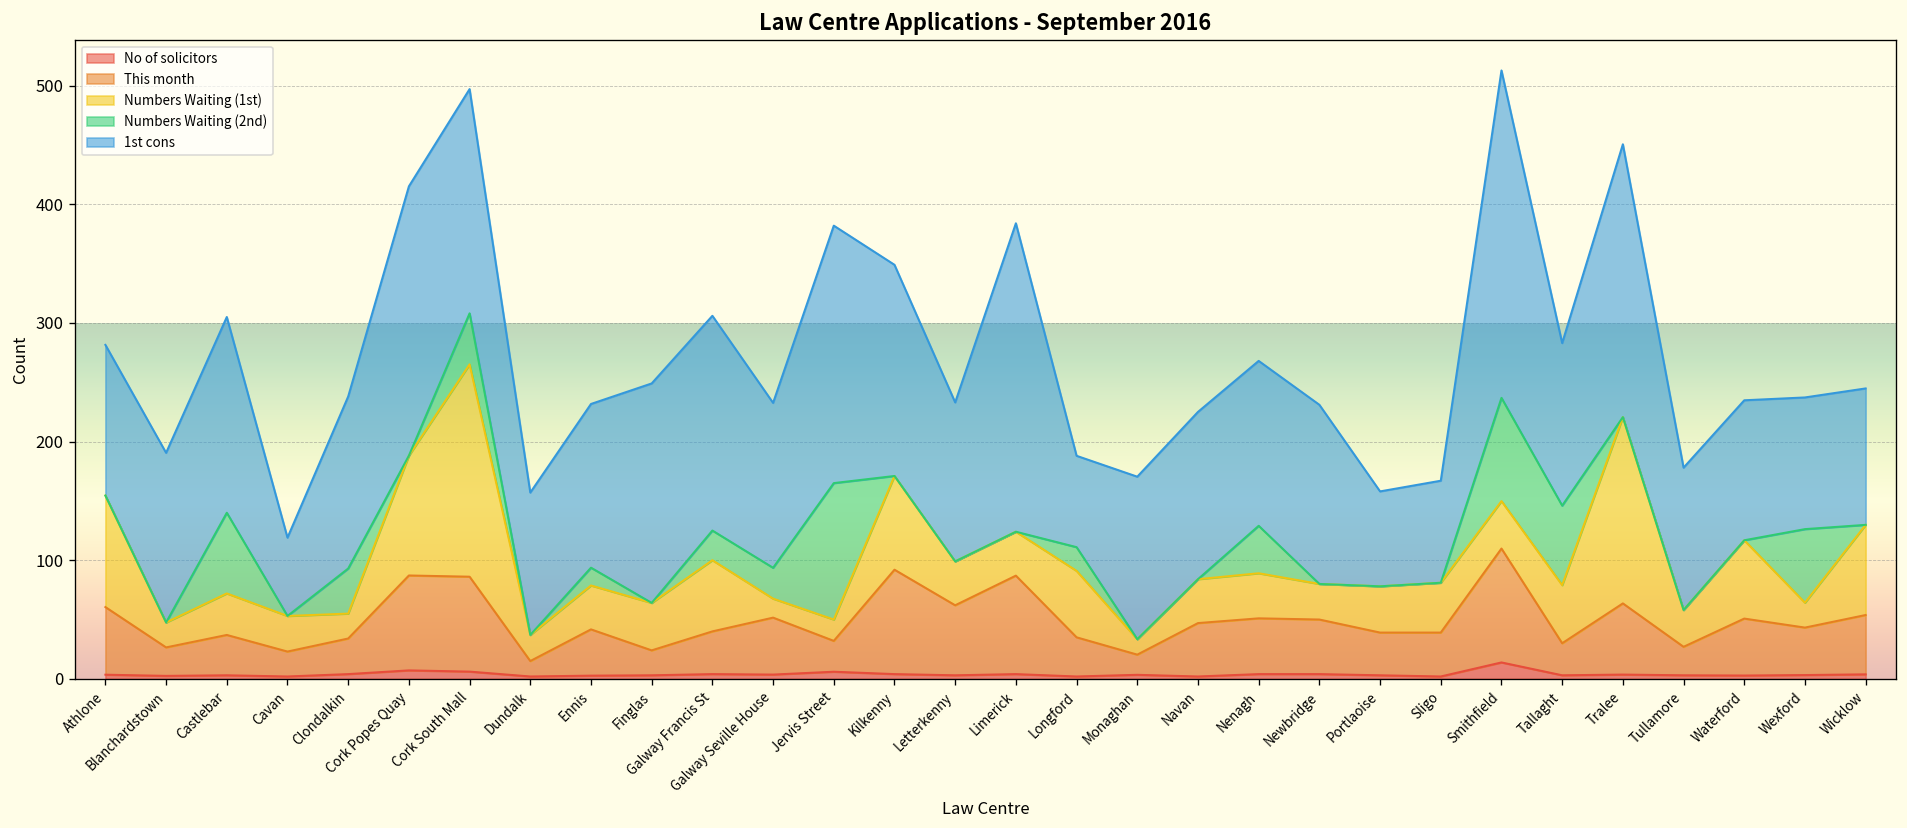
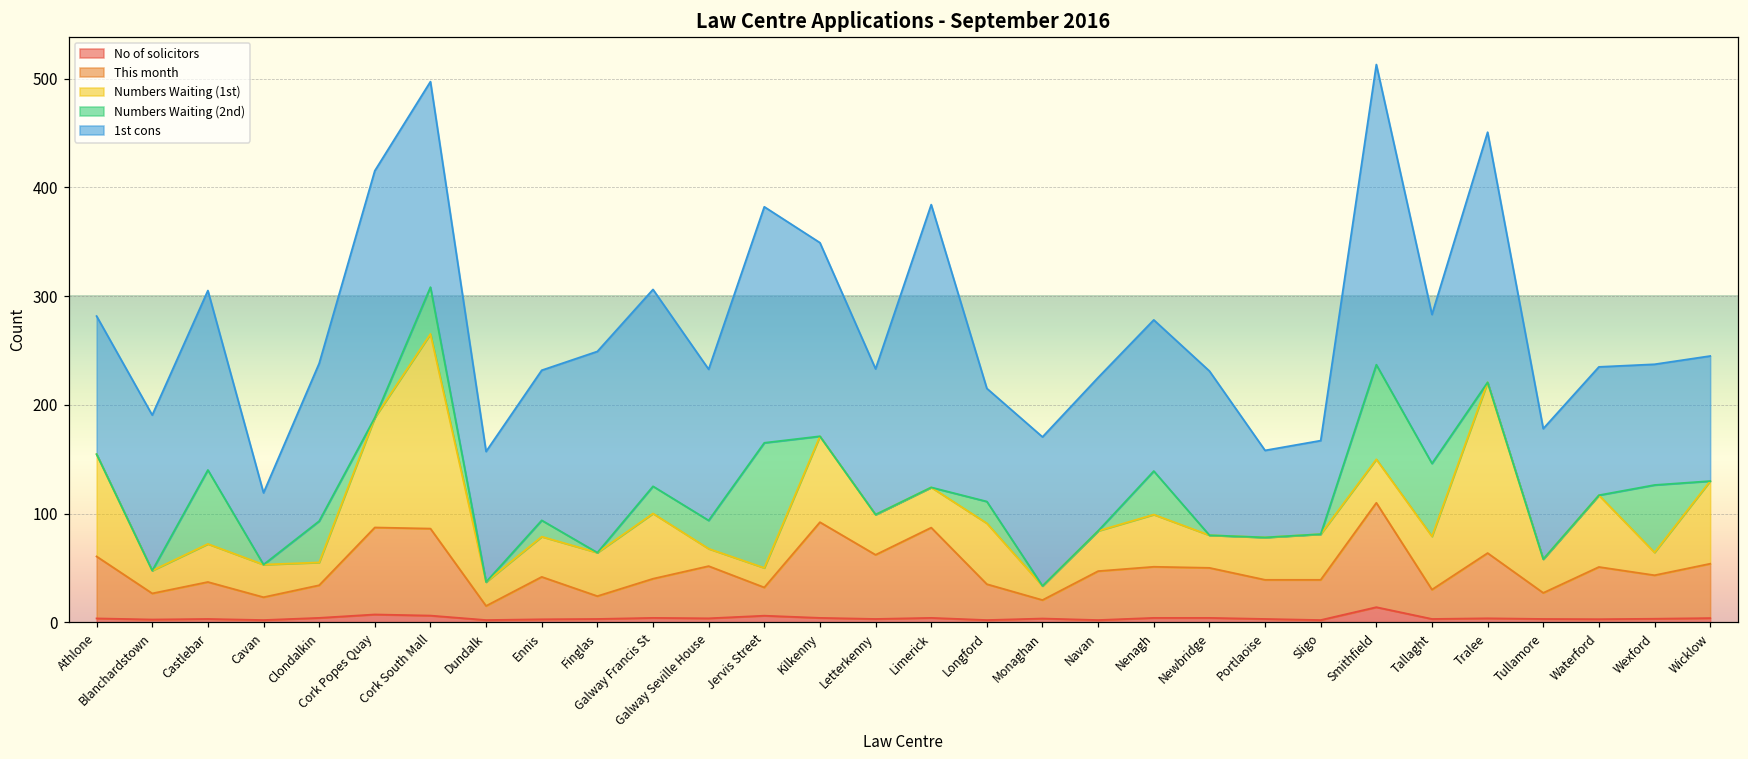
  {
    "Numbers Waiting (1st)": {
      "Castlebar": 40,
      "Clondalkin": 20,
      "Cork South Mall": 180,
      "Ennis": 40,
      "Galway Francis St": 60,
      "Galway Seville House": 20,
      "Jervis Street": 20,
      "Longford": 60,
-     "Nenagh": 40,
+     "Nenagh": 50,
      "Smithfield": 40,
      "Tallaght": 50,
      "Wexford": 20
    },
    "Numbers Waiting (2nd)": {
      "Castlebar": 70,
      "Clondalkin": 40,
      "Cork South Mall": 40,
      "Ennis": 20,
      "Galway Francis St": 30,
      "Galway Seville House": 30,
      "Jervis Street": 120,
      "Longford": 20,
      "Nenagh": 40,
      "Smithfield": 90,
      "Tallaght": 70,
      "Wexford": 60
    },
    "1st cons": {
      "Athlone": 130,
      "Blanchardstown": 140,
      "Castlebar": 170,
      "Cavan": 70,
      "Clondalkin": 150,
      "Cork Popes Quay": 230,
      "Cork South Mall": 190,
      "Dundalk": 120,
      "Ennis": 140,
      "Finglas": 190,
      "Galway Francis St": 180,
      "Galway Seville House": 140,
      "Jervis Street": 220,
      "Kilkenny": 180,
      "Letterkenny": 130,
      "Limerick": 260,
-     "Longford": 80,
+     "Longford": 100,
      "Monaghan": 140,
      "Navan": 140,
      "Nenagh": 140,
      "Newbridge": 150,
      "Portlaoise": 80,
      "Sligo": 90,
      "Smithfield": 280,
      "Tallaght": 140,
      "Tralee": 230,
      "Tullamore": 120,
      "Waterford": 120,
      "Wexford": 110,
      "Wicklow": 120
    }
  }
